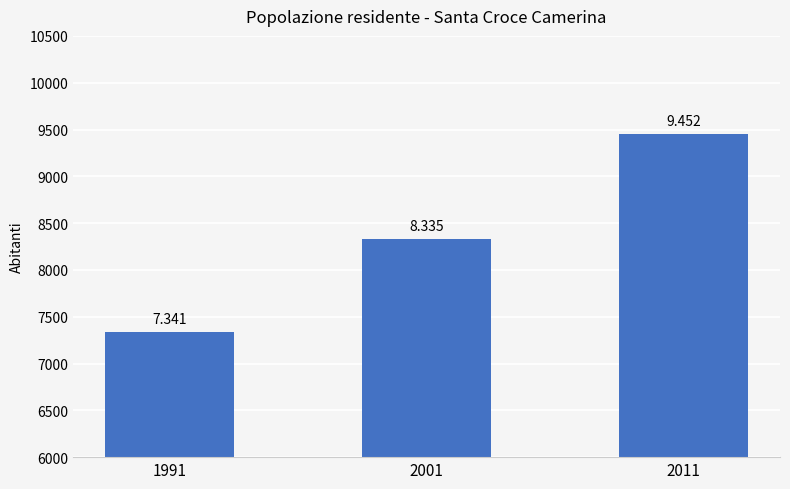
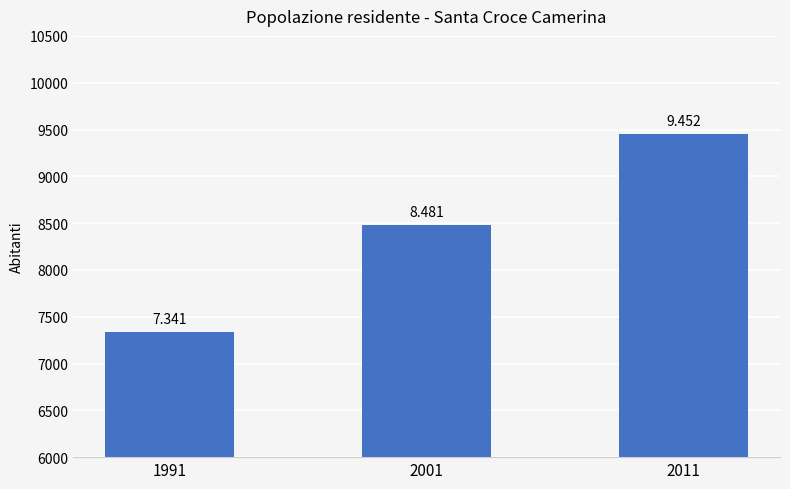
  {
-   "2001": 8.335
+   "2001": 8.481
  }
